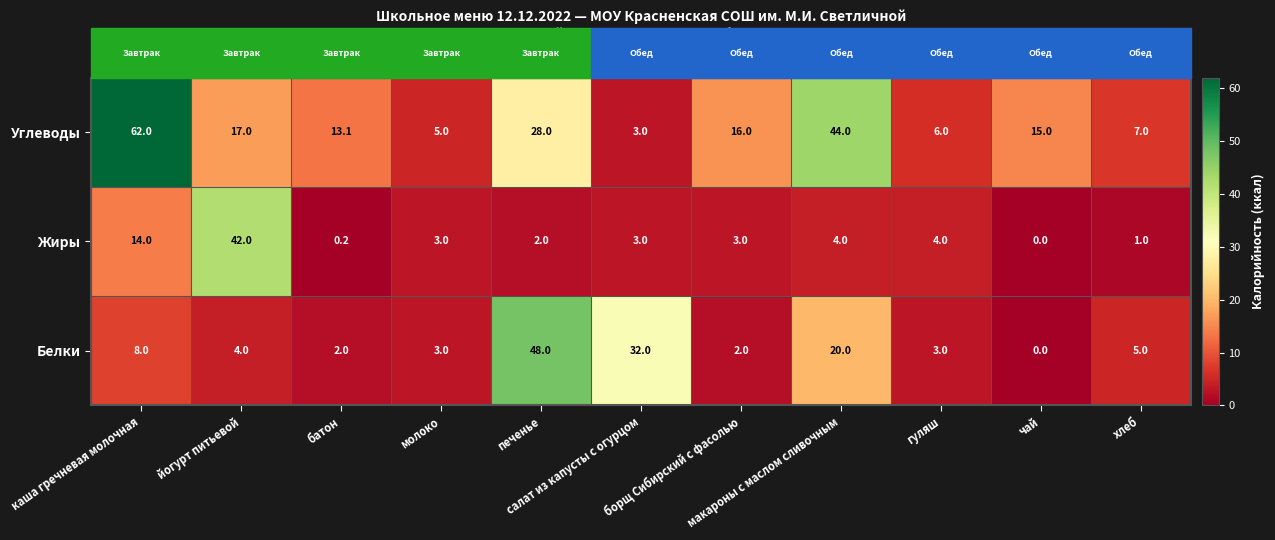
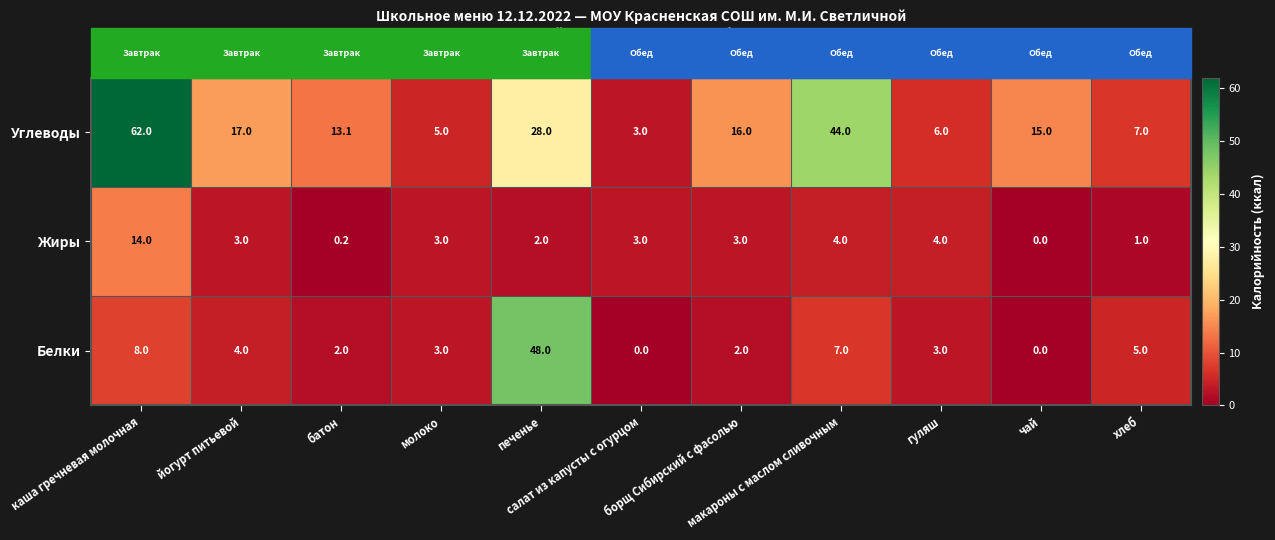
  {
    "Углеводы": {
      "каша гречневая молочная": 62.0,
      "йогурт питьевой": 17.0,
      "батон": 13.1,
      "молоко": 5.0,
      "печенье": 28.0,
      "салат из капусты с огурцом": 3.0,
      "борщ Сибирский с фасолью": 16.0,
      "макароны с маслом сливочным": 44.0,
      "гуляш": 6.0,
      "чай": 15.0,
      "хлеб": 7.0
    },
    "Жиры": {
      "каша гречневая молочная": 14.0,
-     "йогурт питьевой": 42.0,
+     "йогурт питьевой": 3.0,
      "батон": 0.2,
      "молоко": 3.0,
      "печенье": 2.0,
      "салат из капусты с огурцом": 3.0,
      "борщ Сибирский с фасолью": 3.0,
      "макароны с маслом сливочным": 4.0,
      "гуляш": 4.0,
      "чай": 0.0,
      "хлеб": 1.0
    },
    "Белки": {
      "каша гречневая молочная": 8.0,
      "йогурт питьевой": 4.0,
      "батон": 2.0,
      "молоко": 3.0,
      "печенье": 48.0,
-     "салат из капусты с огурцом": 32.0,
+     "салат из капусты с огурцом": 0.0,
      "борщ Сибирский с фасолью": 2.0,
-     "макароны с маслом сливочным": 20.0,
+     "макароны с маслом сливочным": 7.0,
      "гуляш": 3.0,
      "чай": 0.0,
      "хлеб": 5.0
    }
  }
